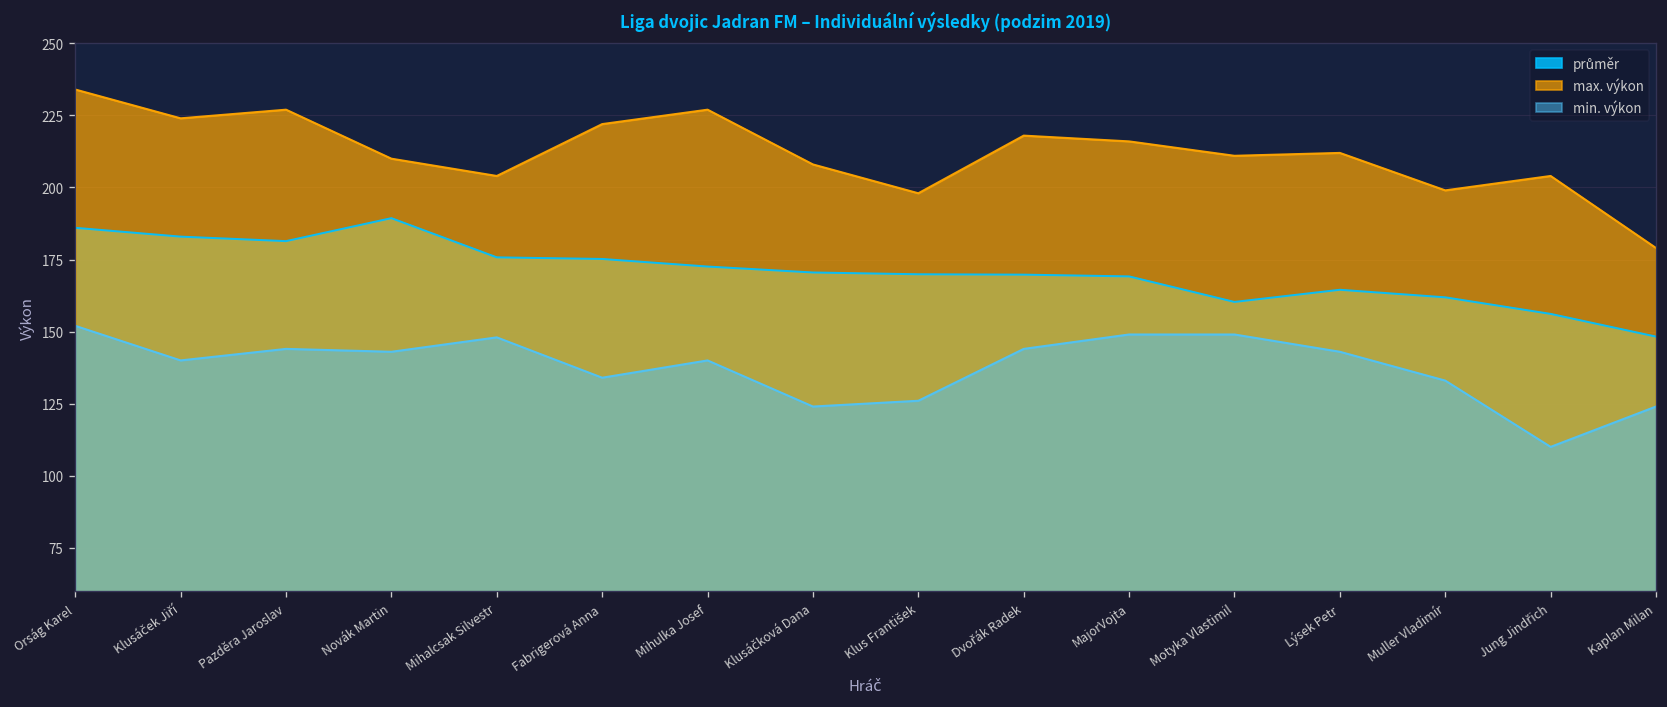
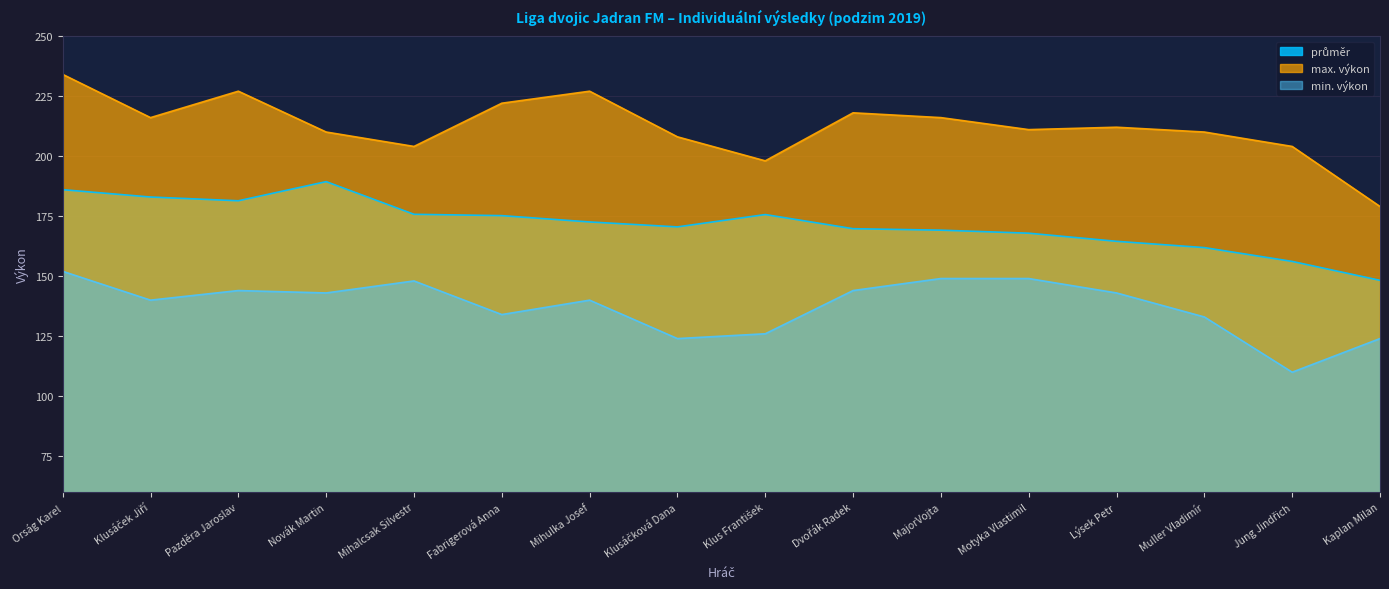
  {
    "průměr": {
      "Orság Karel": 186,
      "Klusáček Jiří": 183,
      "Pazděra Jaroslav": 181,
      "Novák Martin": 189,
      "Mihalcsak Silvestr": 176,
      "Fabrigerová Anna": 175,
      "Mihulka Josef": 173,
      "Klusáčková Dana": 171,
-     "Klus František": 170,
+     "Klus František": 176,
      "Dvořák Radek": 170,
      "MajorVojta": 169,
-     "Motyka Vlastimil": 160,
+     "Motyka Vlastimil": 168,
      "Lýsek Petr": 165,
      "Muller Vladimír": 162,
      "Jung Jindřich": 156,
      "Kaplan Milan": 148
    },
    "max. výkon": {
      "Orság Karel": 234,
-     "Klusáček Jiří": 224,
+     "Klusáček Jiří": 216,
      "Pazděra Jaroslav": 227,
      "Novák Martin": 210,
      "Mihalcsak Silvestr": 204,
      "Fabrigerová Anna": 222,
      "Mihulka Josef": 227,
      "Klusáčková Dana": 208,
      "Klus František": 198,
      "Dvořák Radek": 218,
      "MajorVojta": 216,
      "Motyka Vlastimil": 211,
      "Lýsek Petr": 212,
-     "Muller Vladimír": 199,
+     "Muller Vladimír": 210,
      "Jung Jindřich": 204,
      "Kaplan Milan": 179
    },
    "min. výkon": {
      "Orság Karel": 152,
      "Klusáček Jiří": 140,
      "Pazděra Jaroslav": 144,
      "Novák Martin": 143,
      "Mihalcsak Silvestr": 148,
      "Fabrigerová Anna": 134,
      "Mihulka Josef": 140,
      "Klusáčková Dana": 124,
      "Klus František": 126,
      "Dvořák Radek": 144,
      "MajorVojta": 149,
      "Motyka Vlastimil": 149,
      "Lýsek Petr": 143,
      "Muller Vladimír": 133,
      "Jung Jindřich": 110,
      "Kaplan Milan": 124
    }
  }
